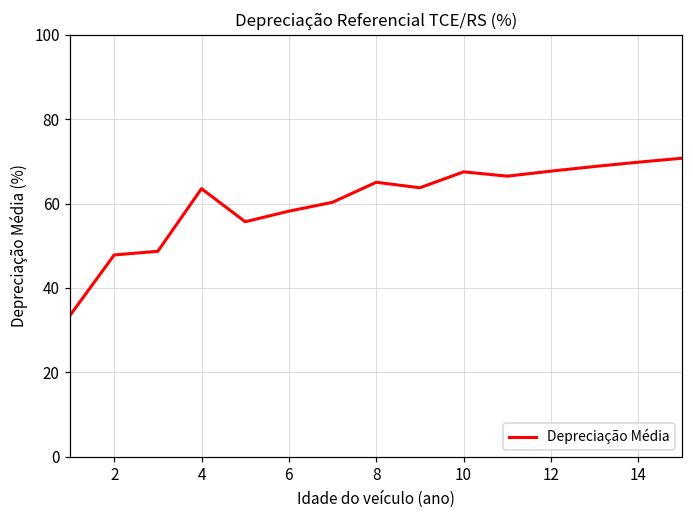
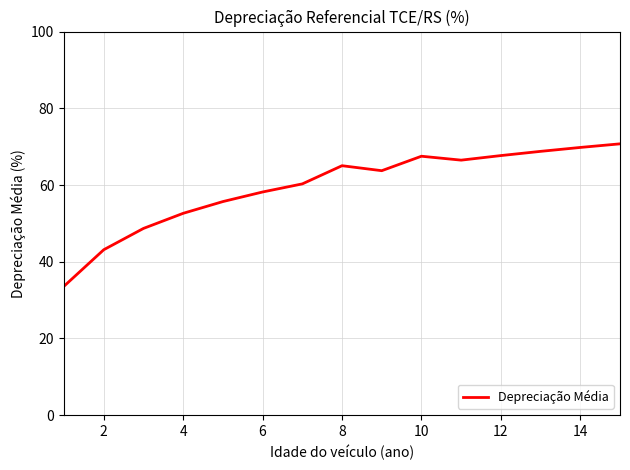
  {
-   "2": 48,
-   "4": 64,
+   "2": 43,
+   "4": 53,
    "6": 58,
    "8": 65,
    "10": 68,
    "12": 68,
    "14": 70
  }
